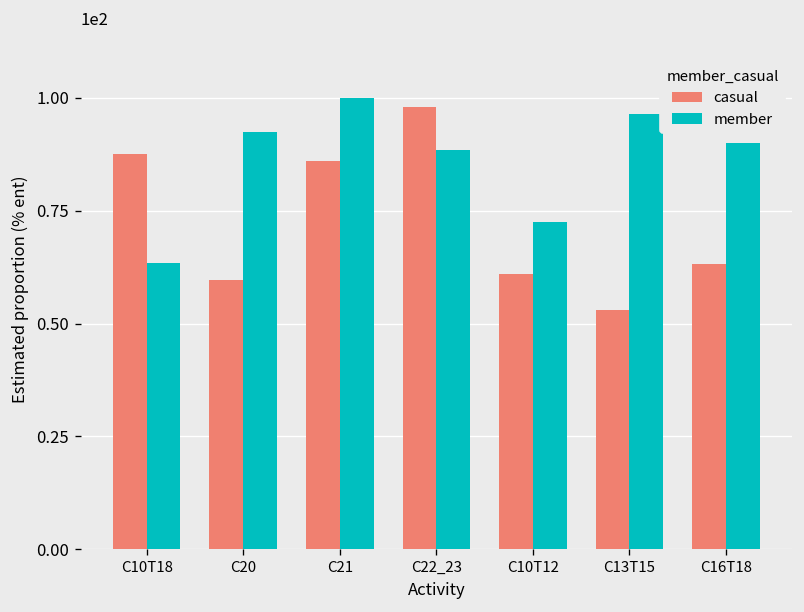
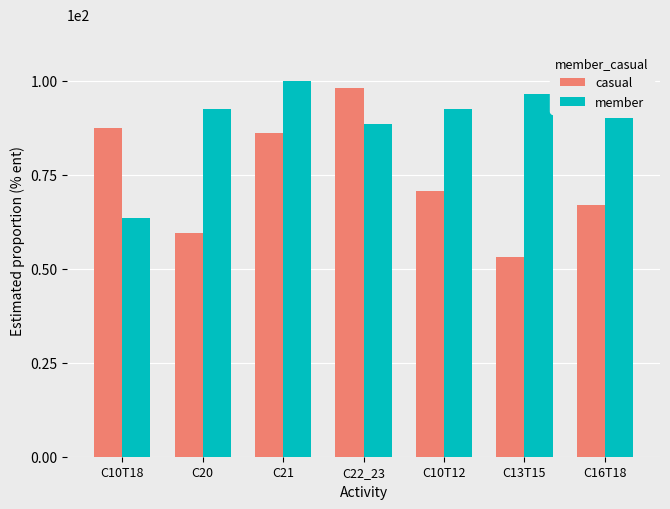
  {
    "casual": {
      "C10T18": 87,
      "C20": 60,
      "C21": 86,
      "C22_23": 98,
-     "C10T12": 61,
+     "C10T12": 71,
      "C13T15": 53,
-     "C16T18": 63
+     "C16T18": 67
    },
    "member": {
      "C10T18": 63,
      "C20": 92,
      "C21": 100,
      "C22_23": 88,
-     "C10T12": 73,
+     "C10T12": 93,
      "C13T15": 96,
      "C16T18": 90
    }
  }
